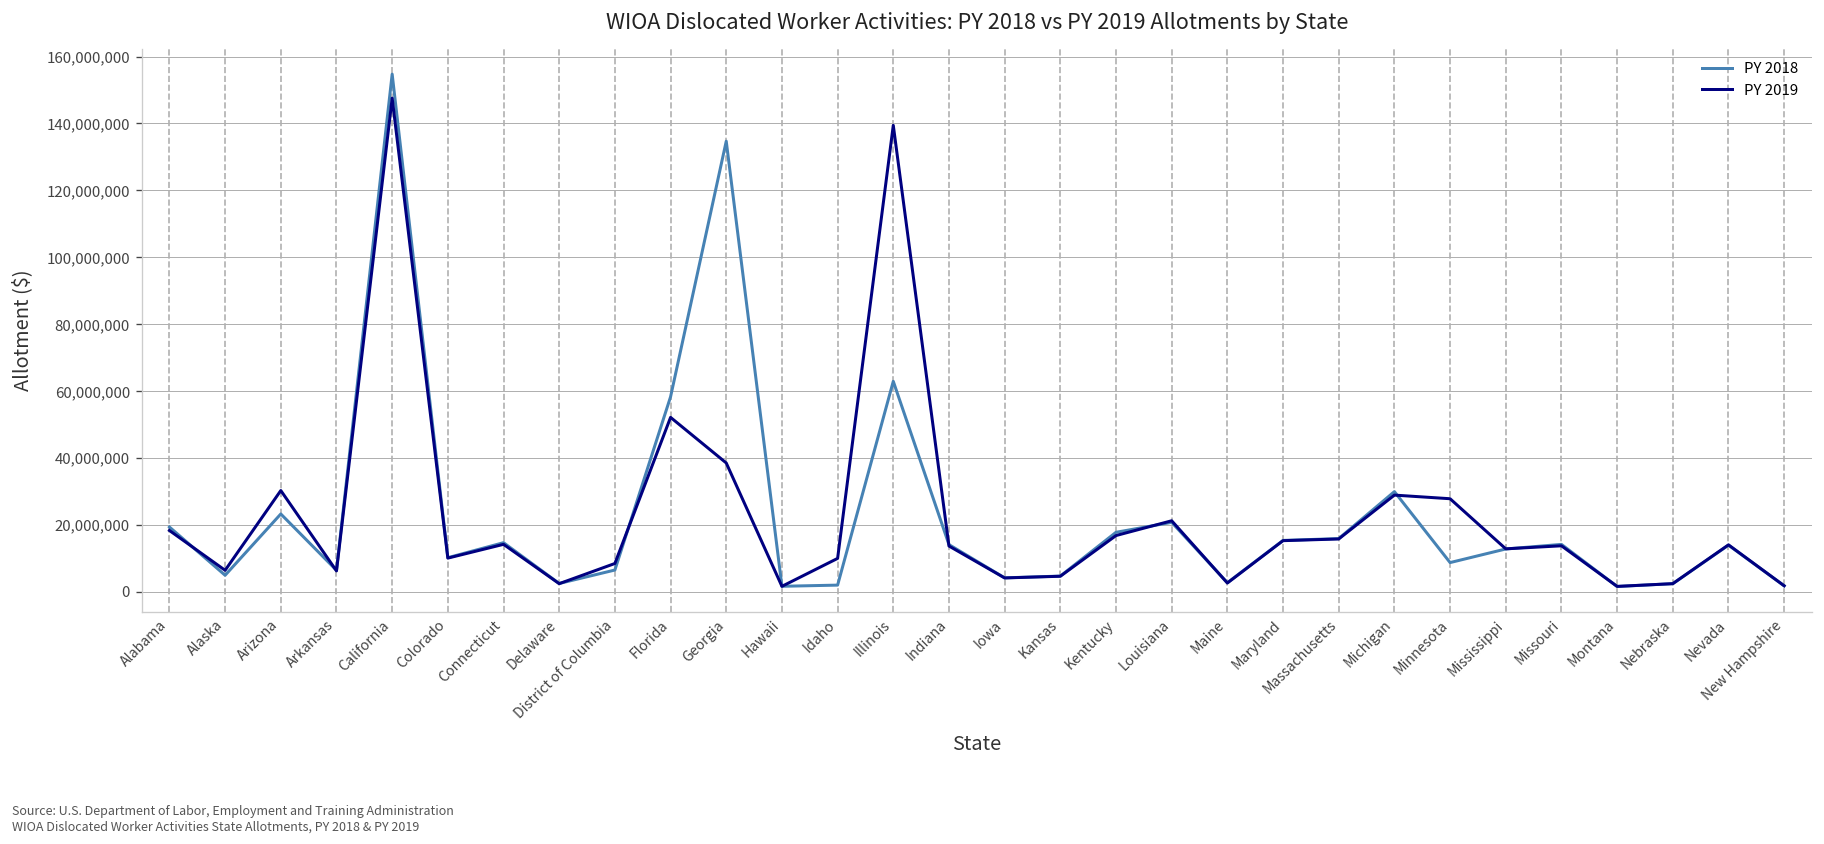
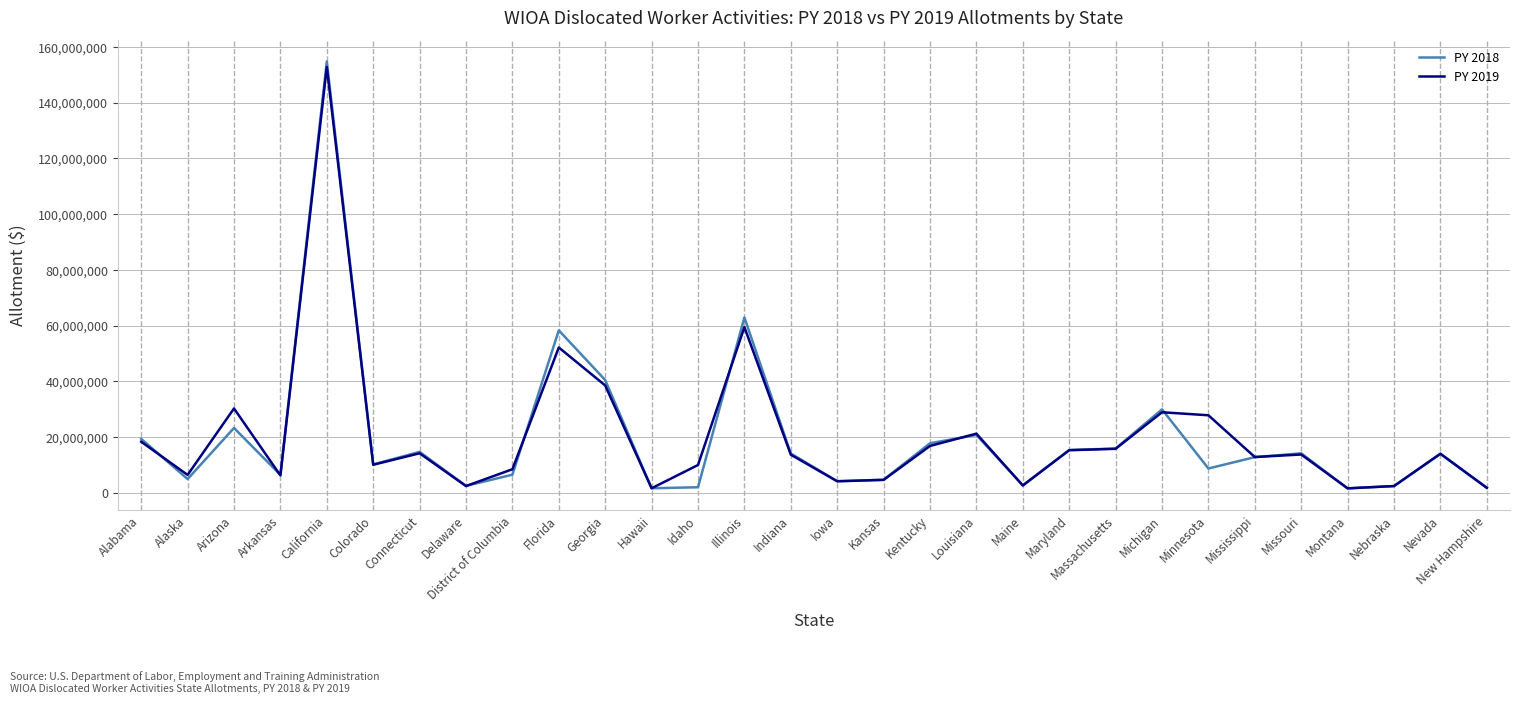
  {
    "PY 2018": {
      "Alabama": "19,000,000",
      "Alaska": "5,000,000",
      "Arizona": "23,000,000",
      "California": "155,000,000",
      "District of Columbia": "6,000,000",
      "Florida": "58,000,000",
-     "Georgia": "135,000,000",
+     "Georgia": "40,000,000",
      "Idaho": "2,000,000",
      "Illinois": "63,000,000",
      "Kentucky": "18,000,000",
      "Michigan": "30,000,000",
      "Minnesota": "9,000,000"
    },
    "PY 2019": {
      "Alabama": "18,000,000",
      "Alaska": "6,000,000",
      "Arizona": "30,000,000",
-     "California": "148,000,000",
+     "California": "153,000,000",
      "District of Columbia": "8,000,000",
      "Florida": "52,000,000",
      "Georgia": "38,000,000",
      "Idaho": "10,000,000",
-     "Illinois": "139,000,000",
+     "Illinois": "59,000,000",
      "Kentucky": "17,000,000",
      "Michigan": "29,000,000",
      "Minnesota": "28,000,000"
    }
  }
